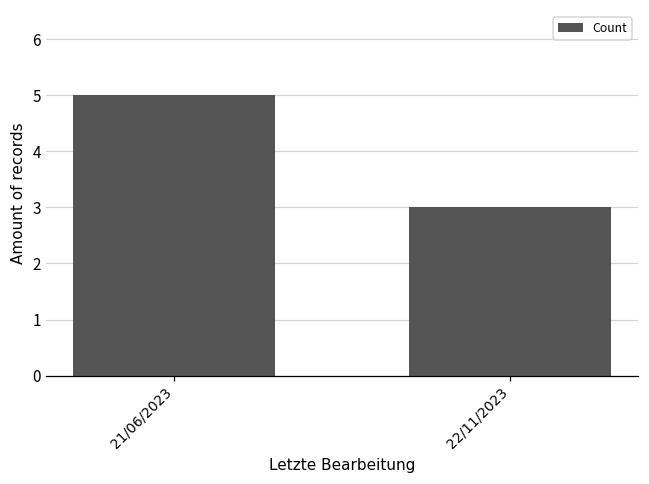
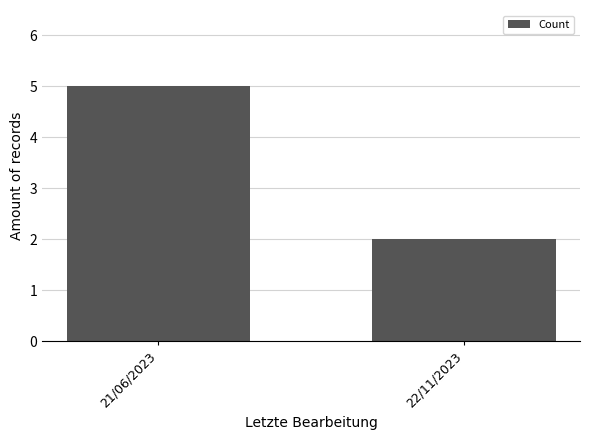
  {
    "21/06/2023": 5,
-   "22/11/2023": 3
+   "22/11/2023": 2
  }
